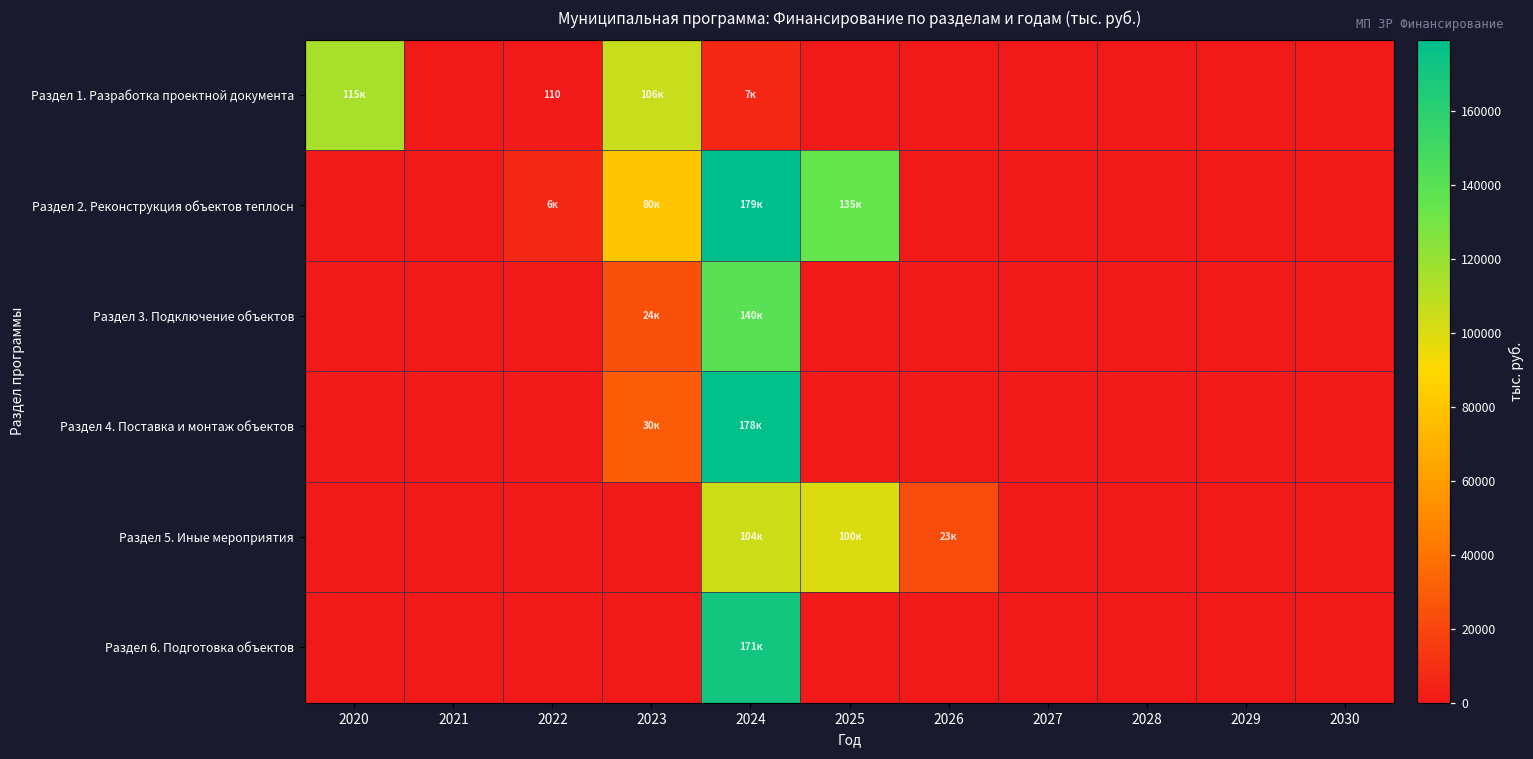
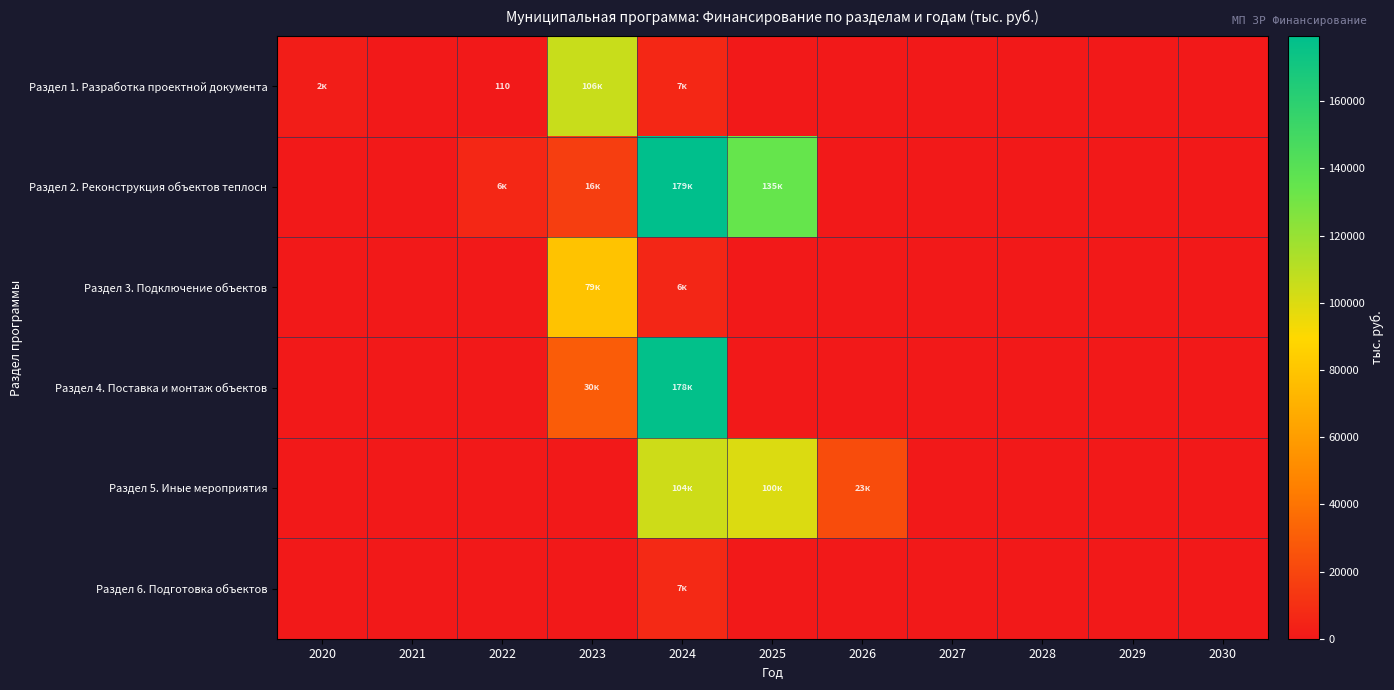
  {
    "Раздел 1. Разработка проектной документа": {
-     "2020": "115к",
+     "2020": "2к",
      "2022": "110",
      "2023": "106к",
      "2024": "7к"
    },
    "Раздел 2. Реконструкция объектов теплосн": {
      "2022": "6к",
-     "2023": "80к",
+     "2023": "16к",
      "2024": "179к",
      "2025": "135к"
    },
    "Раздел 3. Подключение объектов": {
-     "2023": "24к",
-     "2024": "140к"
+     "2023": "79к",
+     "2024": "6к"
    },
    "Раздел 4. Поставка и монтаж объектов": {
      "2023": "30к",
      "2024": "178к"
    },
    "Раздел 5. Иные мероприятия": {
      "2024": "104к",
      "2025": "100к",
      "2026": "23к"
    },
    "Раздел 6. Подготовка объектов": {
-     "2024": "171к"
+     "2024": "7к"
    }
  }
